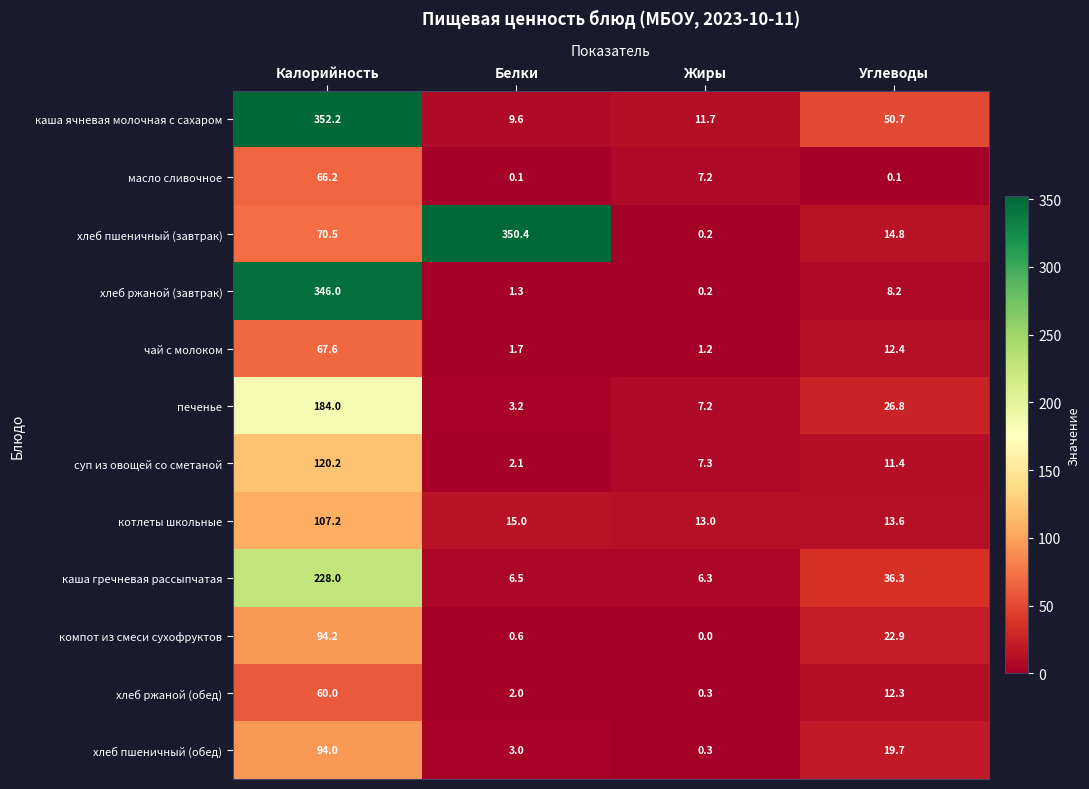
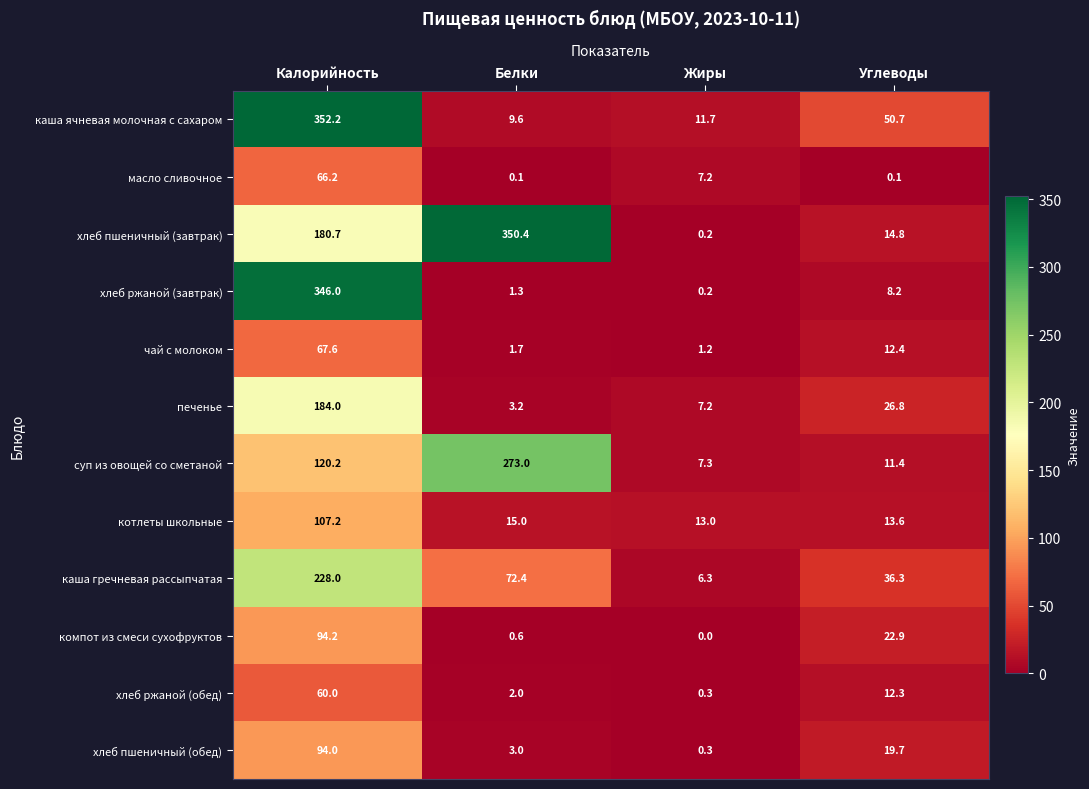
  {
    "каша ячневая молочная с сахаром": {
      "Калорийность": 352.2,
      "Белки": 9.6,
      "Жиры": 11.7,
      "Углеводы": 50.7
    },
    "масло сливочное": {
      "Калорийность": 66.2,
      "Белки": 0.1,
      "Жиры": 7.2,
      "Углеводы": 0.1
    },
    "хлеб пшеничный (завтрак)": {
-     "Калорийность": 70.5,
+     "Калорийность": 180.7,
      "Белки": 350.4,
      "Жиры": 0.2,
      "Углеводы": 14.8
    },
    "хлеб ржаной (завтрак)": {
      "Калорийность": 346.0,
      "Белки": 1.3,
      "Жиры": 0.2,
      "Углеводы": 8.2
    },
    "чай с молоком": {
      "Калорийность": 67.6,
      "Белки": 1.7,
      "Жиры": 1.2,
      "Углеводы": 12.4
    },
    "печенье": {
      "Калорийность": 184.0,
      "Белки": 3.2,
      "Жиры": 7.2,
      "Углеводы": 26.8
    },
    "суп из овощей со сметаной": {
      "Калорийность": 120.2,
-     "Белки": 2.1,
+     "Белки": 273.0,
      "Жиры": 7.3,
      "Углеводы": 11.4
    },
    "котлеты школьные": {
      "Калорийность": 107.2,
      "Белки": 15.0,
      "Жиры": 13.0,
      "Углеводы": 13.6
    },
    "каша гречневая рассыпчатая": {
      "Калорийность": 228.0,
-     "Белки": 6.5,
+     "Белки": 72.4,
      "Жиры": 6.3,
      "Углеводы": 36.3
    },
    "компот из смеси сухофруктов": {
      "Калорийность": 94.2,
      "Белки": 0.6,
      "Жиры": 0.0,
      "Углеводы": 22.9
    },
    "хлеб ржаной (обед)": {
      "Калорийность": 60.0,
      "Белки": 2.0,
      "Жиры": 0.3,
      "Углеводы": 12.3
    },
    "хлеб пшеничный (обед)": {
      "Калорийность": 94.0,
      "Белки": 3.0,
      "Жиры": 0.3,
      "Углеводы": 19.7
    }
  }
